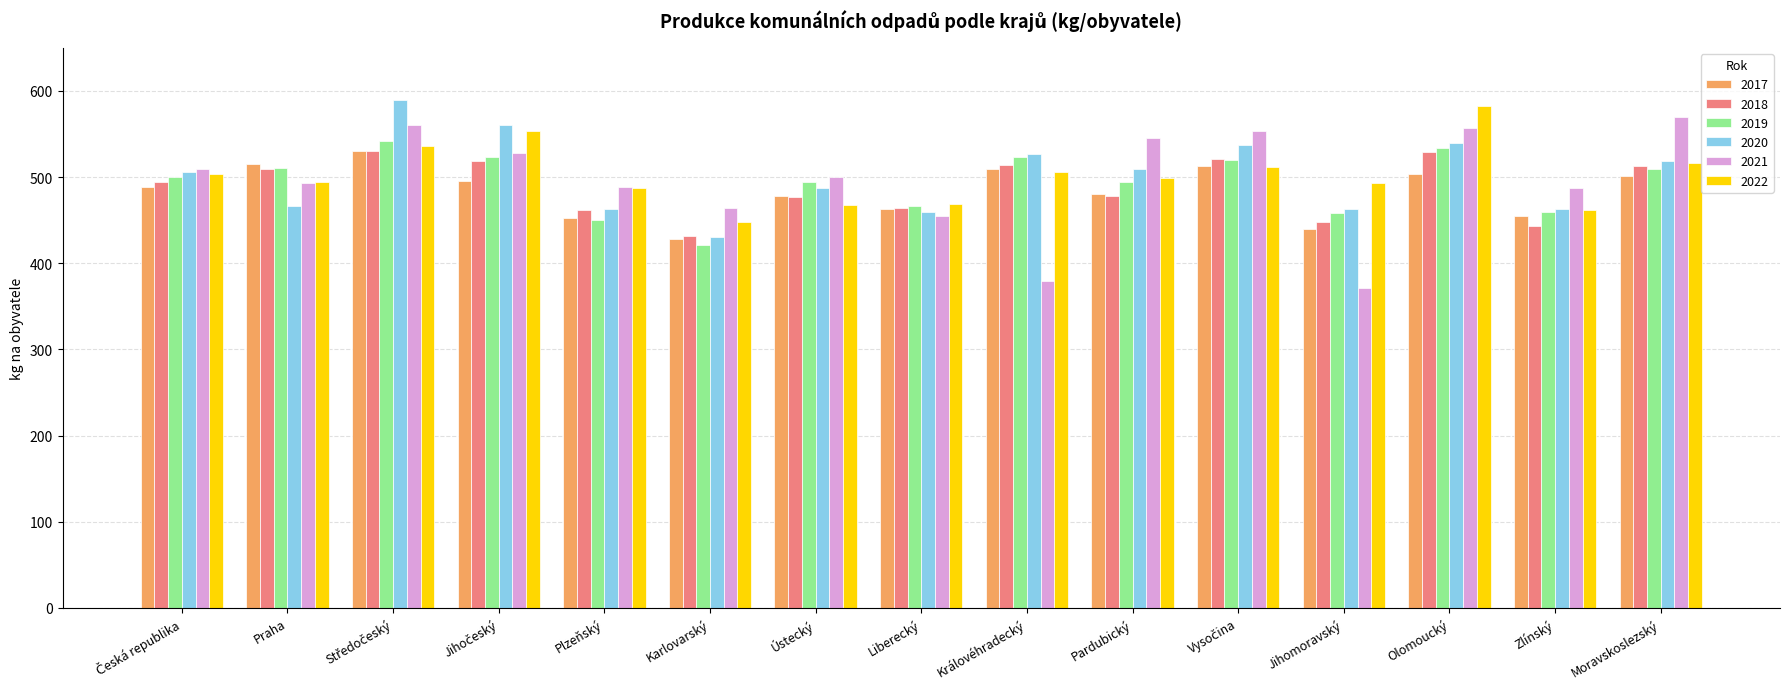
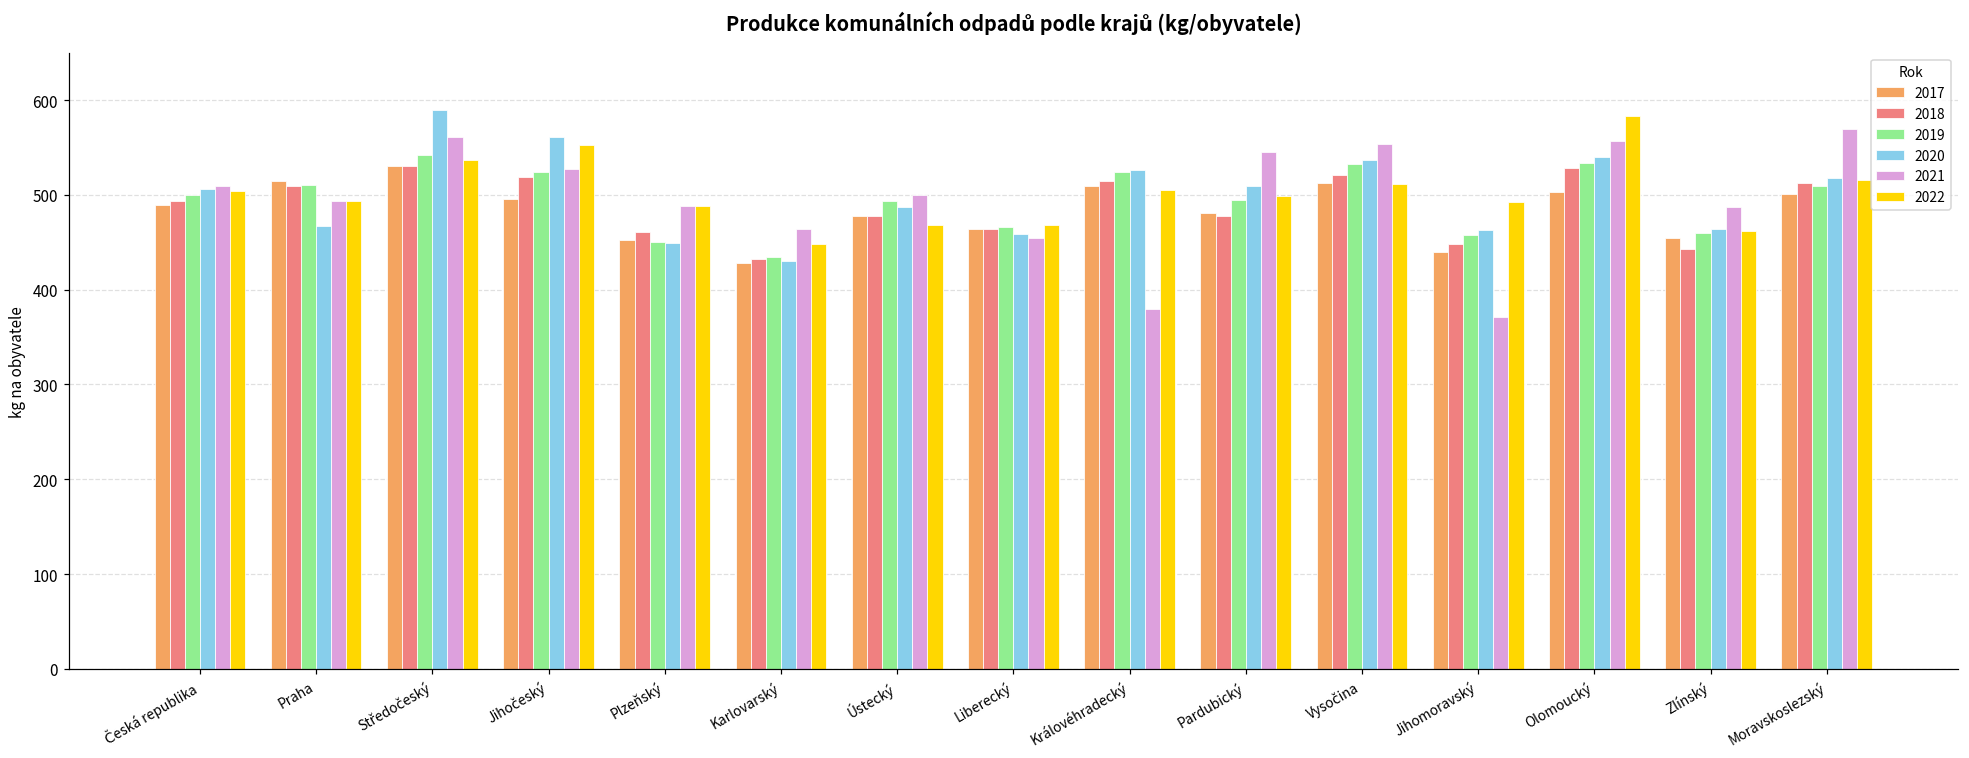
  {
    "2019": {
      "Česká republika": 500,
      "Praha": 510,
      "Středočeský": 540,
      "Jihočeský": 520,
      "Plzeňský": 450,
-     "Karlovarský": 420,
+     "Karlovarský": 430,
      "Ústecký": 490,
      "Liberecký": 470,
      "Královéhradecký": 520,
      "Pardubický": 490,
-     "Vysočina": 520,
+     "Vysočina": 530,
      "Jihomoravský": 460,
      "Olomoucký": 530,
      "Zlínský": 460,
      "Moravskoslezský": 510
    },
    "2020": {
      "Česká republika": 510,
      "Praha": 470,
      "Středočeský": 590,
      "Jihočeský": 560,
-     "Plzeňský": 460,
+     "Plzeňský": 450,
      "Karlovarský": 430,
      "Ústecký": 490,
      "Liberecký": 460,
      "Královéhradecký": 530,
      "Pardubický": 510,
      "Vysočina": 540,
      "Jihomoravský": 460,
      "Olomoucký": 540,
      "Zlínský": 460,
      "Moravskoslezský": 520
    },
    "2021": {
      "Česká republika": 510,
      "Praha": 490,
      "Středočeský": 560,
      "Jihočeský": 530,
      "Plzeňský": 490,
      "Karlovarský": 460,
      "Ústecký": 500,
      "Liberecký": 450,
      "Královéhradecký": 380,
      "Pardubický": 550,
      "Vysočina": 550,
      "Jihomoravský": 370,
      "Olomoucký": 560,
      "Zlínský": 490,
      "Moravskoslezský": 570
    },
    "2022": {
      "Česká republika": 500,
      "Praha": 490,
      "Středočeský": 540,
      "Jihočeský": 550,
      "Plzeňský": 490,
      "Karlovarský": 450,
      "Ústecký": 470,
      "Liberecký": 470,
      "Královéhradecký": 510,
      "Pardubický": 500,
      "Vysočina": 510,
      "Jihomoravský": 490,
      "Olomoucký": 580,
      "Zlínský": 460,
      "Moravskoslezský": 520
    }
  }
